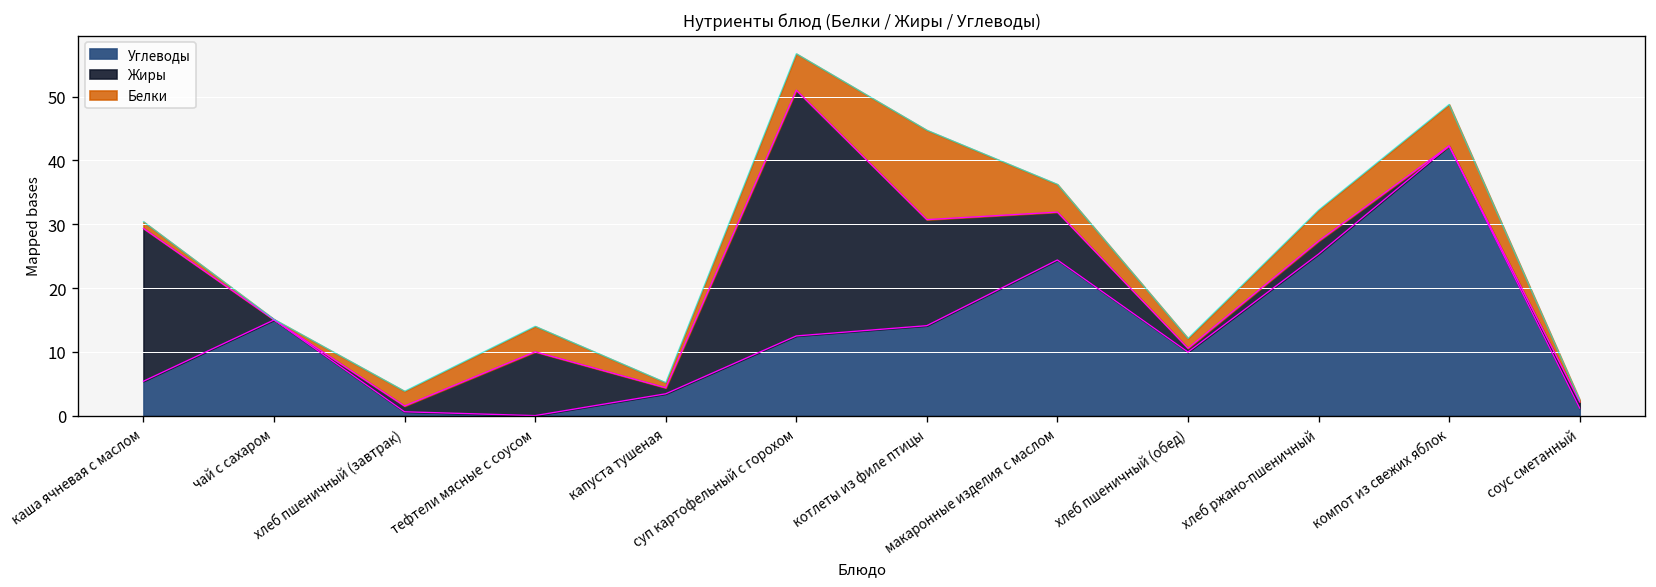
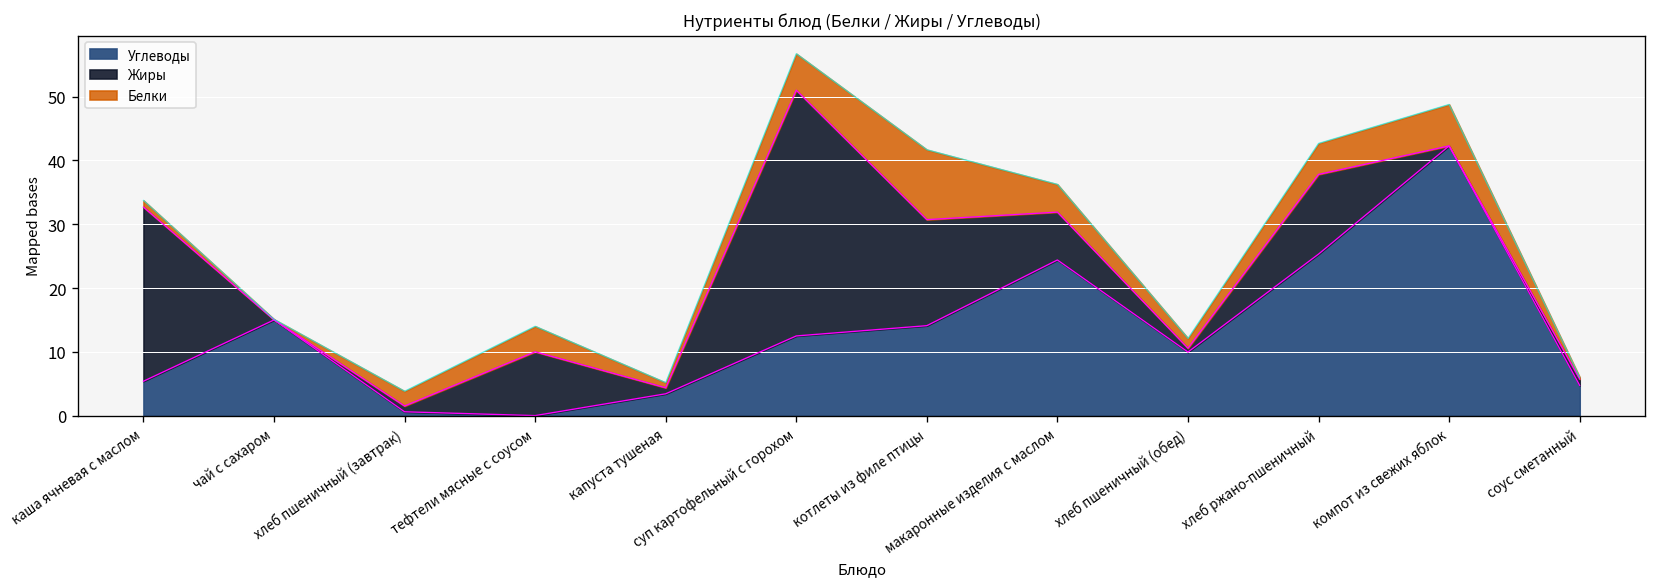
  {
    "Углеводы": {
      "каша ячневая с маслом": 5,
      "хлеб пшеничный (завтрак)": 1,
      "тефтели мясные с соусом": 0,
      "капуста тушеная": 3,
      "суп картофельный с горохом": 12,
      "котлеты из филе птицы": 14,
      "макаронные изделия с маслом": 24,
      "хлеб пшеничный (обед)": 10,
      "хлеб ржано-пшеничный": 25,
-     "соус сметанный": 1
+     "соус сметанный": 5
    },
    "Жиры": {
-     "каша ячневая с маслом": 24,
+     "каша ячневая с маслом": 27,
      "хлеб пшеничный (завтрак)": 1,
      "тефтели мясные с соусом": 10,
      "капуста тушеная": 1,
      "суп картофельный с горохом": 39,
      "котлеты из филе птицы": 17,
      "макаронные изделия с маслом": 8,
      "хлеб пшеничный (обед)": 1,
-     "хлеб ржано-пшеничный": 2
+     "хлеб ржано-пшеничный": 12
    },
    "Белки": {
      "каша ячневая с маслом": 1,
      "хлеб пшеничный (завтрак)": 2,
      "тефтели мясные с соусом": 4,
      "капуста тушеная": 1,
      "суп картофельный с горохом": 6,
-     "котлеты из филе птицы": 14,
+     "котлеты из филе птицы": 11,
      "макаронные изделия с маслом": 4,
      "хлеб пшеничный (обед)": 2,
      "хлеб ржано-пшеничный": 5,
      "компот из свежих яблок": 7
    }
  }
